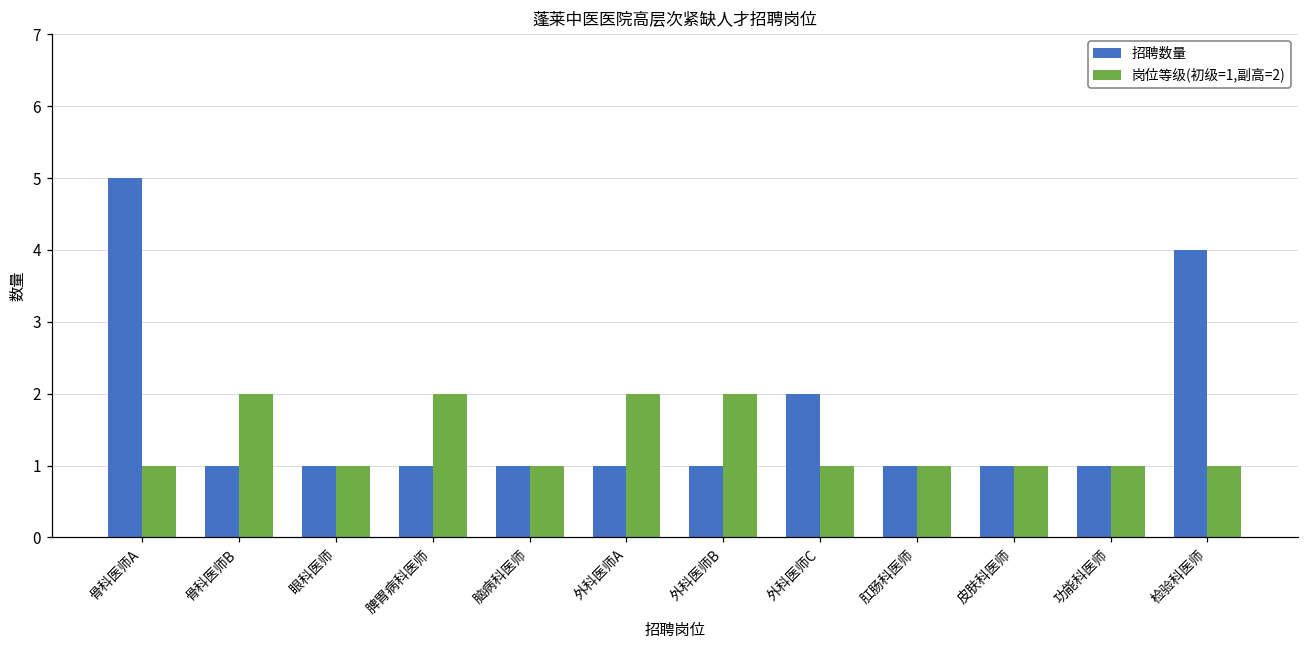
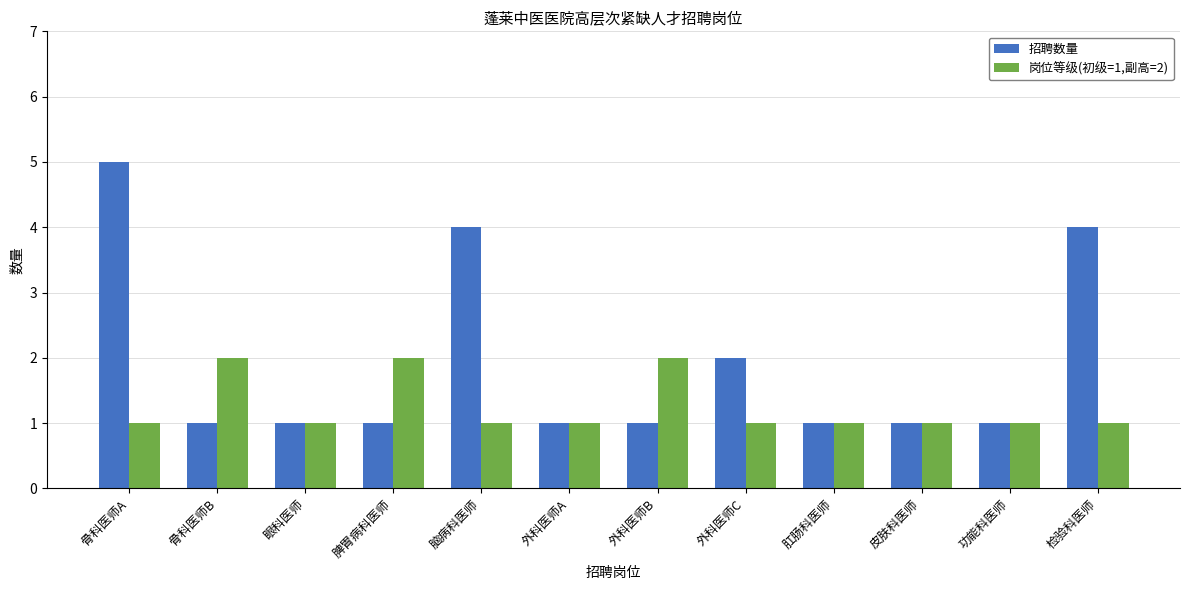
  {
    "招聘数量": {
      "骨科医师A": 5,
      "骨科医师B": 1,
      "眼科医师": 1,
      "脾胃病科医师": 1,
-     "脑病科医师": 1,
+     "脑病科医师": 4,
      "外科医师A": 1,
      "外科医师B": 1,
      "外科医师C": 2,
      "肛肠科医师": 1,
      "皮肤科医师": 1,
      "功能科医师": 1,
      "检验科医师": 4
    },
    "岗位等级(初级=1,副高=2)": {
      "骨科医师A": 1,
      "骨科医师B": 2,
      "眼科医师": 1,
      "脾胃病科医师": 2,
      "脑病科医师": 1,
-     "外科医师A": 2,
+     "外科医师A": 1,
      "外科医师B": 2,
      "外科医师C": 1,
      "肛肠科医师": 1,
      "皮肤科医师": 1,
      "功能科医师": 1,
      "检验科医师": 1
    }
  }
